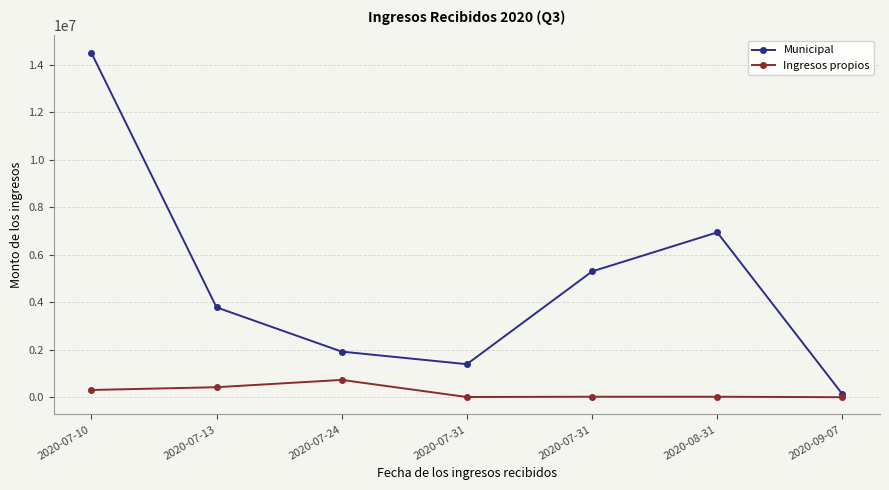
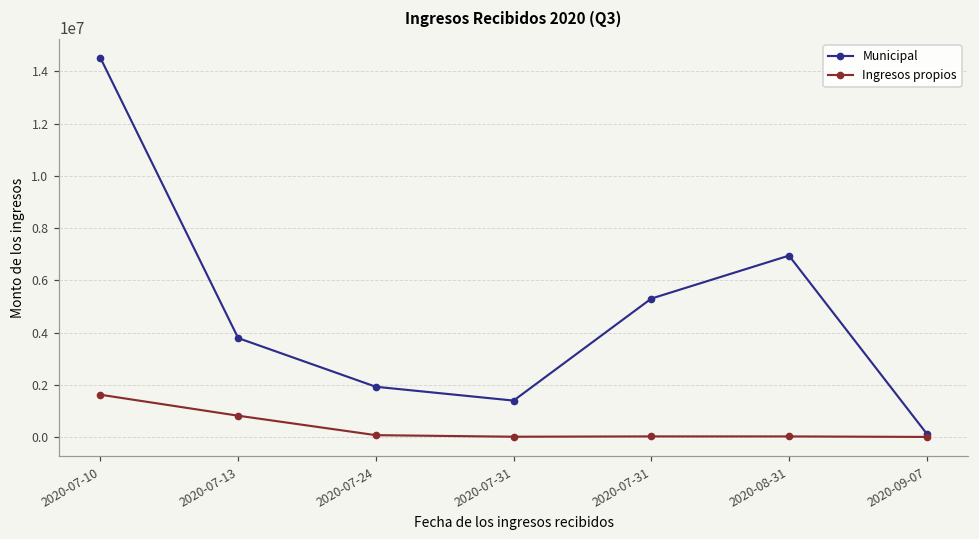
  {
    "Municipal": {
      "2020-07-10": 14500000,
      "2020-07-13": 3800000,
      "2020-07-24": 1900000,
      "2020-08-31": 6900000,
      "2020-09-07": 100000
    },
    "Ingresos propios": {
-     "2020-07-10": 300000,
-     "2020-07-13": 400000,
-     "2020-07-24": 700000,
+     "2020-07-10": 1600000,
+     "2020-07-13": 800000,
+     "2020-07-24": 100000,
      "2020-08-31": 0,
      "2020-09-07": 0
    }
  }
